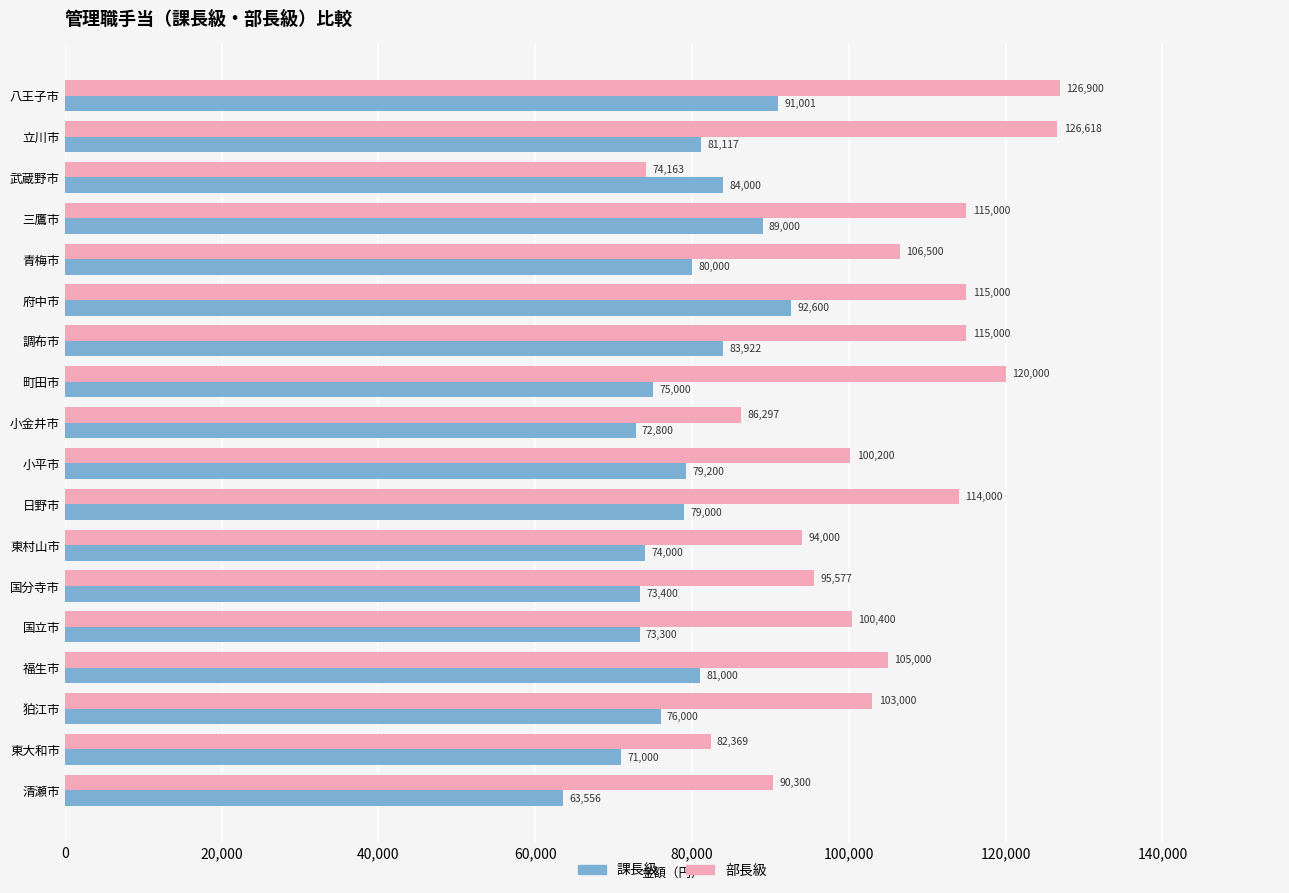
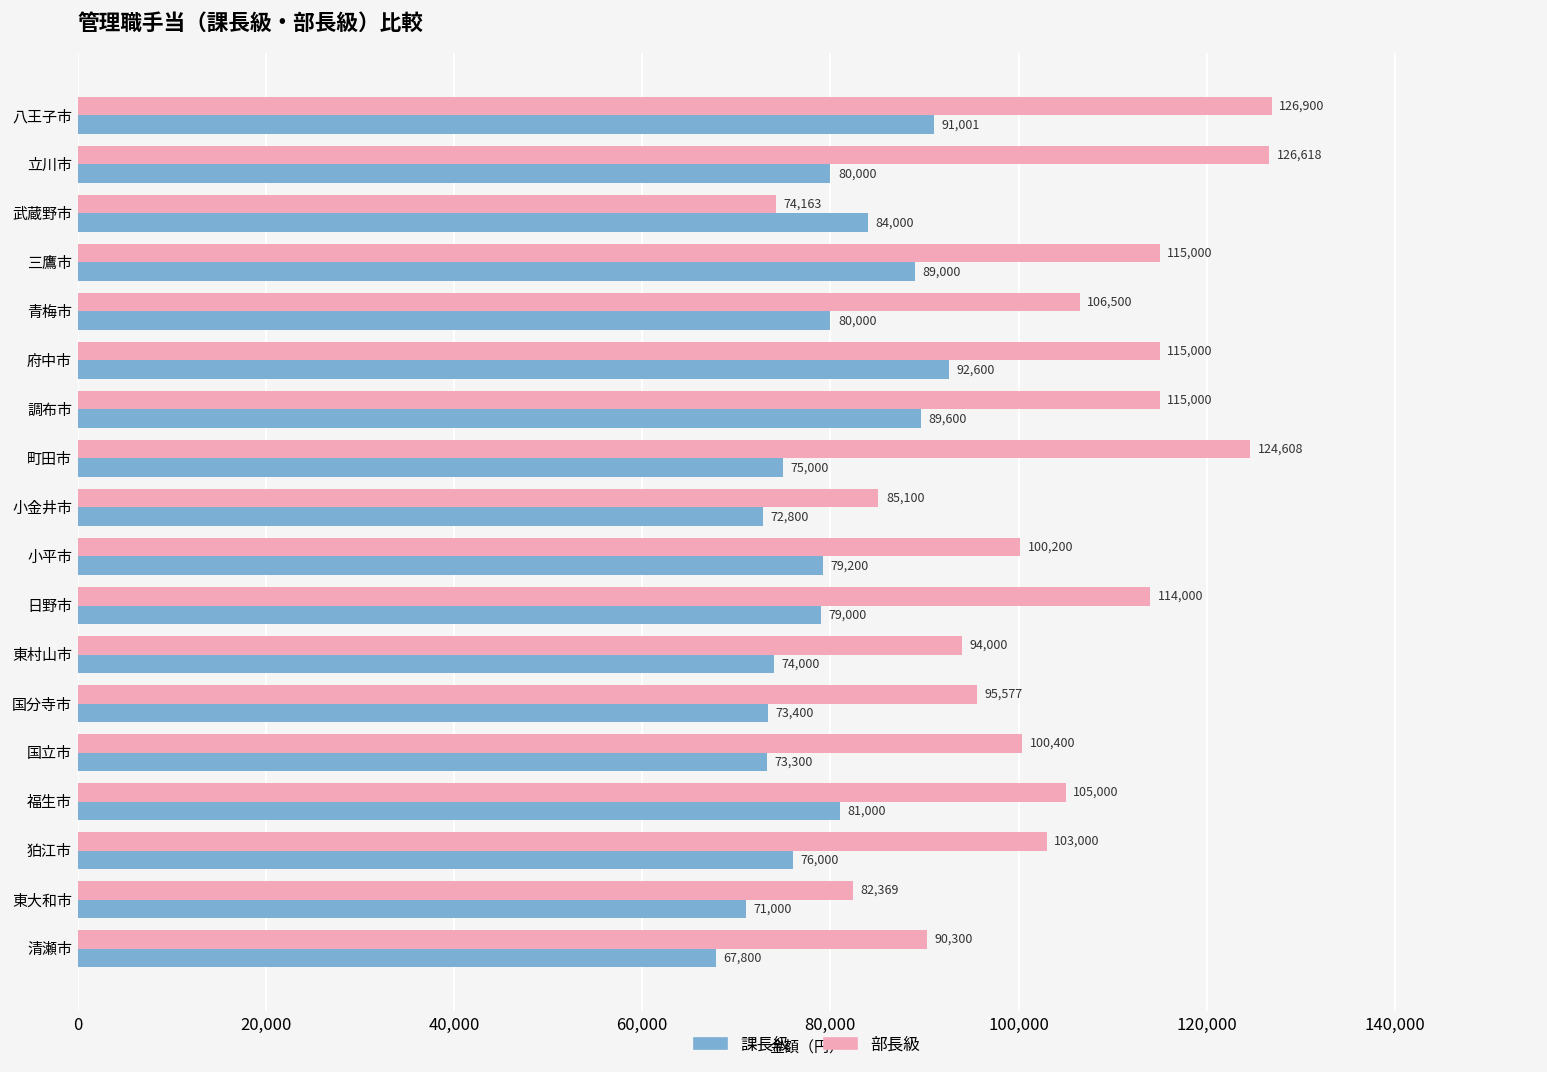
  {
    "課長級": {
      "八王子市": "91,001",
-     "立川市": "81,117",
+     "立川市": "80,000",
      "武蔵野市": "84,000",
      "三鷹市": "89,000",
      "青梅市": "80,000",
      "府中市": "92,600",
-     "調布市": "83,922",
+     "調布市": "89,600",
      "町田市": "75,000",
      "小金井市": "72,800",
      "小平市": "79,200",
      "日野市": "79,000",
      "東村山市": "74,000",
      "国分寺市": "73,400",
      "国立市": "73,300",
      "福生市": "81,000",
      "狛江市": "76,000",
      "東大和市": "71,000",
-     "清瀬市": "63,556"
+     "清瀬市": "67,800"
    },
    "部長級": {
      "八王子市": "126,900",
      "立川市": "126,618",
      "武蔵野市": "74,163",
      "三鷹市": "115,000",
      "青梅市": "106,500",
      "府中市": "115,000",
      "調布市": "115,000",
-     "町田市": "120,000",
-     "小金井市": "86,297",
+     "町田市": "124,608",
+     "小金井市": "85,100",
      "小平市": "100,200",
      "日野市": "114,000",
      "東村山市": "94,000",
      "国分寺市": "95,577",
      "国立市": "100,400",
      "福生市": "105,000",
      "狛江市": "103,000",
      "東大和市": "82,369",
      "清瀬市": "90,300"
    }
  }
